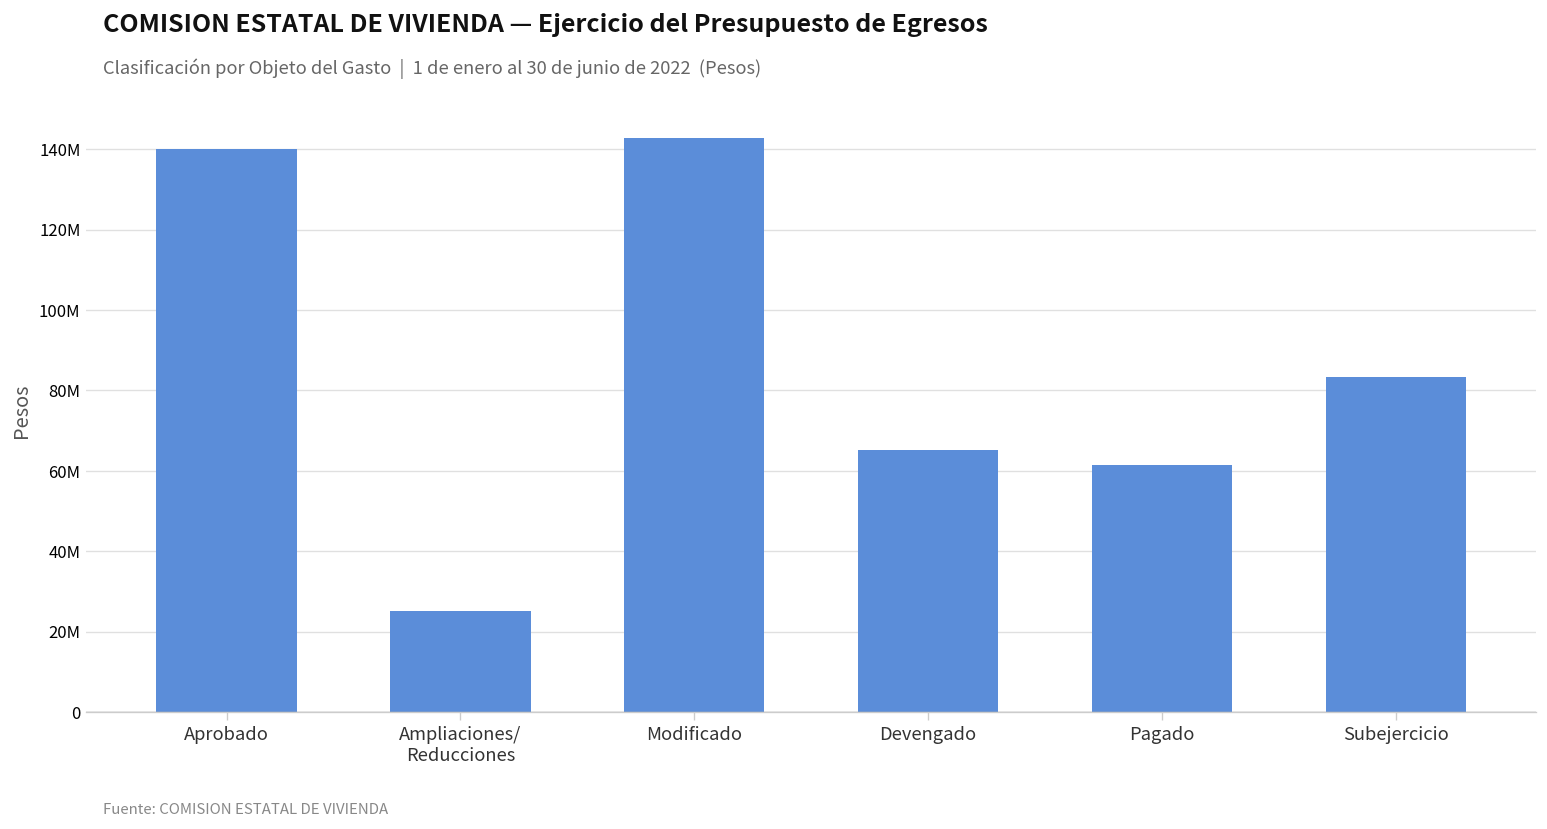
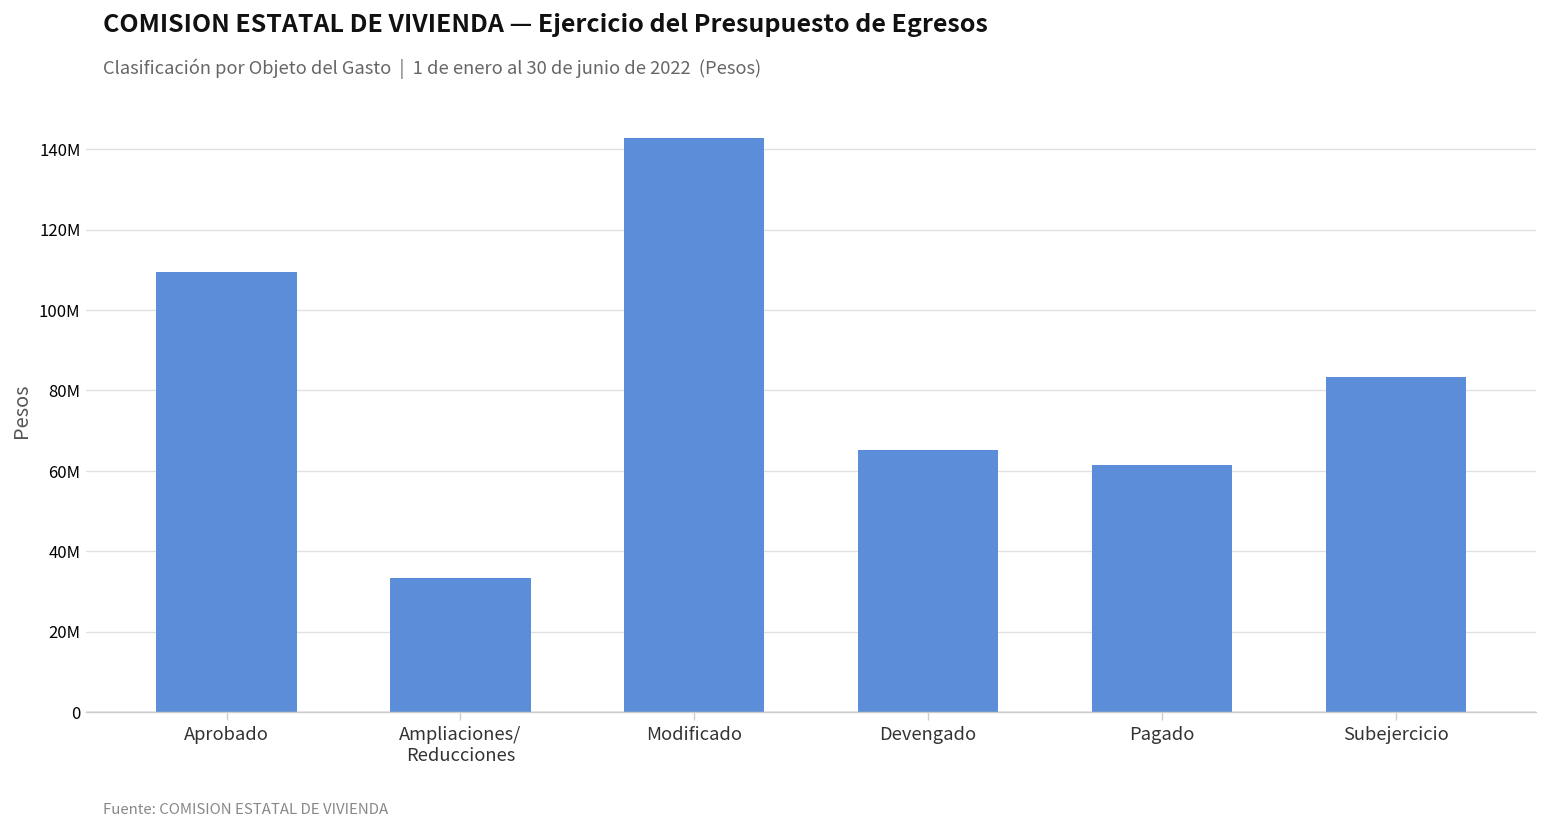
  {
-   "Aprobado": 140000000,
-   "Ampliaciones/ Reducciones": 25000000,
+   "Aprobado": 110000000,
+   "Ampliaciones/ Reducciones": 33000000,
    "Modificado": 143000000,
    "Devengado": 65000000,
    "Pagado": 61000000,
    "Subejercicio": 83000000
  }
